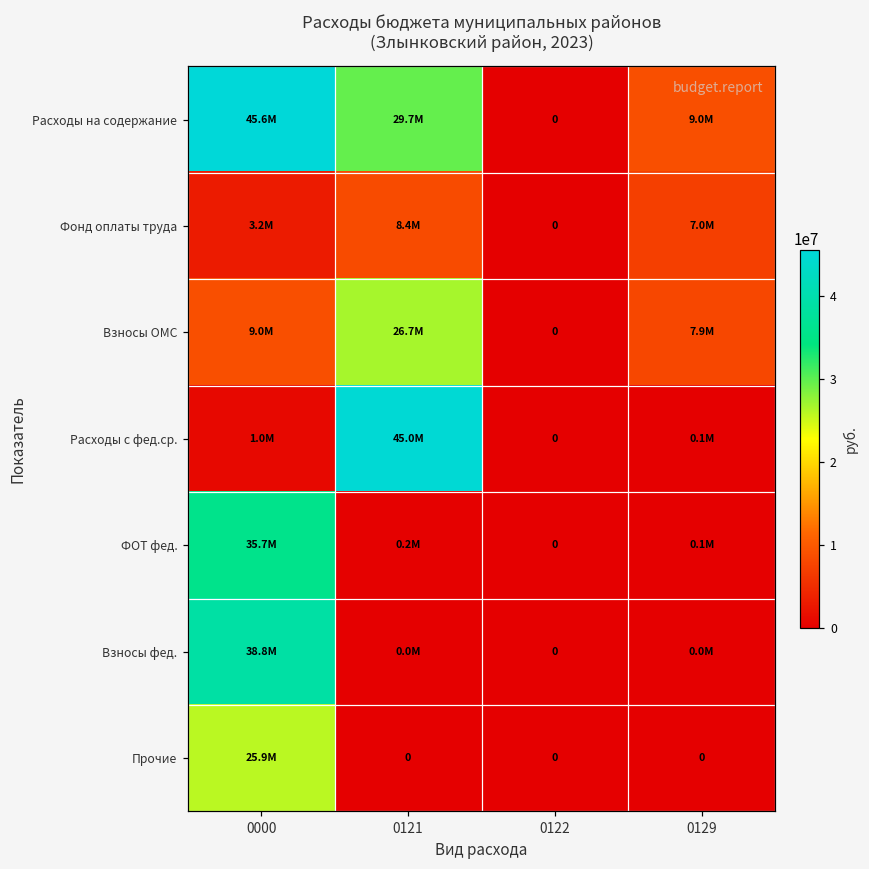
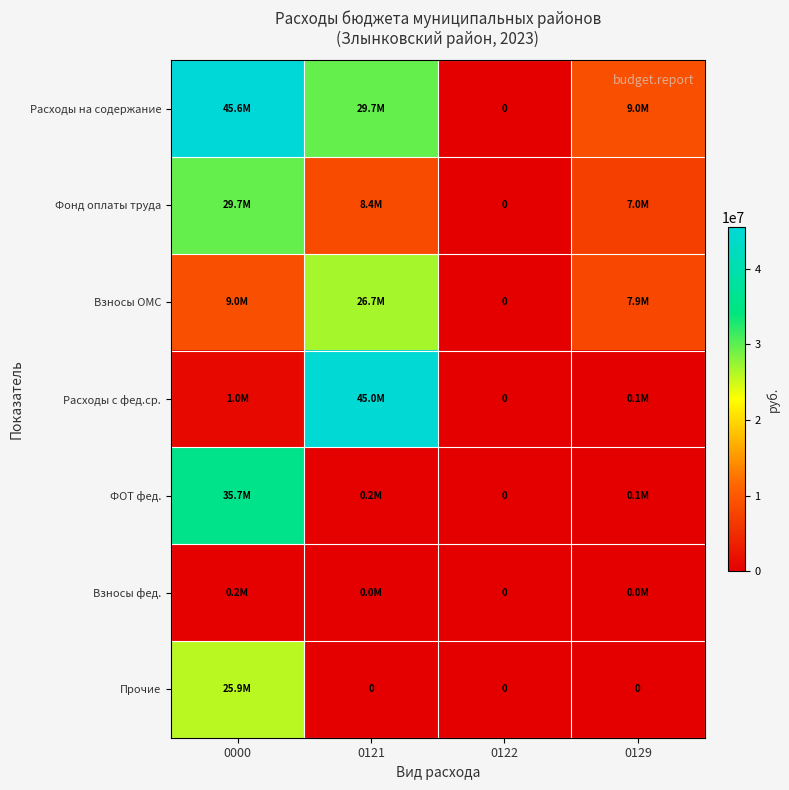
  {
    "Расходы на содержание": {
      "0000": "45.6M",
      "0121": "29.7M",
      "0122": "0"
    },
    "Фонд оплаты труда": {
-     "0000": "3.2M",
+     "0000": "29.7M",
      "0121": "8.4M",
      "0122": "0",
      "0129": "7.0M"
    },
    "Взносы ОМС": {
      "0000": "9.0M",
      "0121": "26.7M",
      "0122": "0",
      "0129": "7.9M"
    },
    "Расходы с фед.ср.": {
      "0000": "1.0M",
      "0121": "45.0M",
      "0122": "0",
      "0129": "0.1M"
    },
    "ФОТ фед.": {
      "0000": "35.7M",
      "0121": "0.2M",
      "0122": "0",
      "0129": "0.1M"
    },
    "Взносы фед.": {
-     "0000": "38.8M",
+     "0000": "0.2M",
      "0121": "0.0M",
      "0122": "0",
      "0129": "0.0M"
    },
    "Прочие": {
      "0000": "25.9M",
      "0121": "0",
      "0122": "0",
      "0129": "0"
    }
  }
